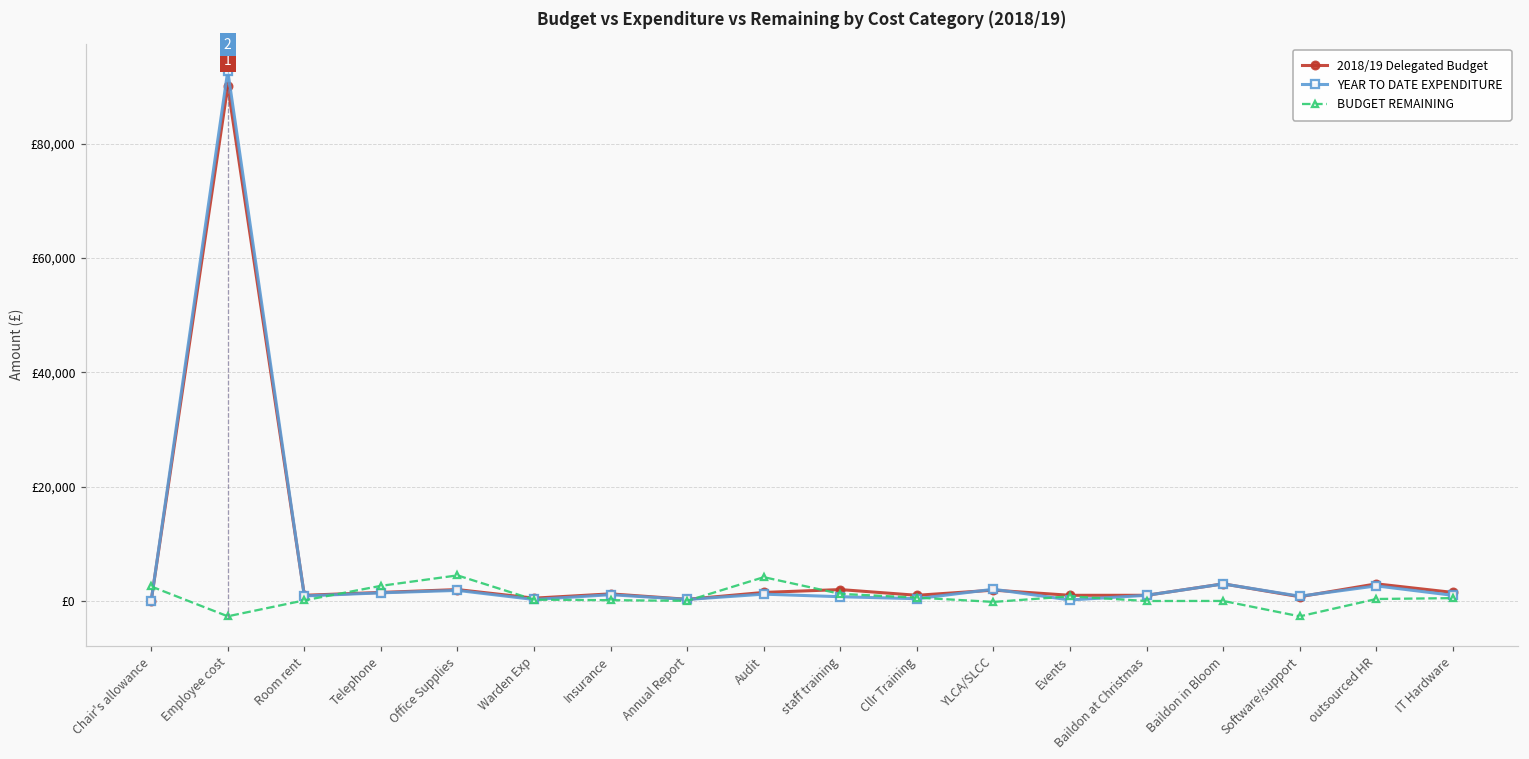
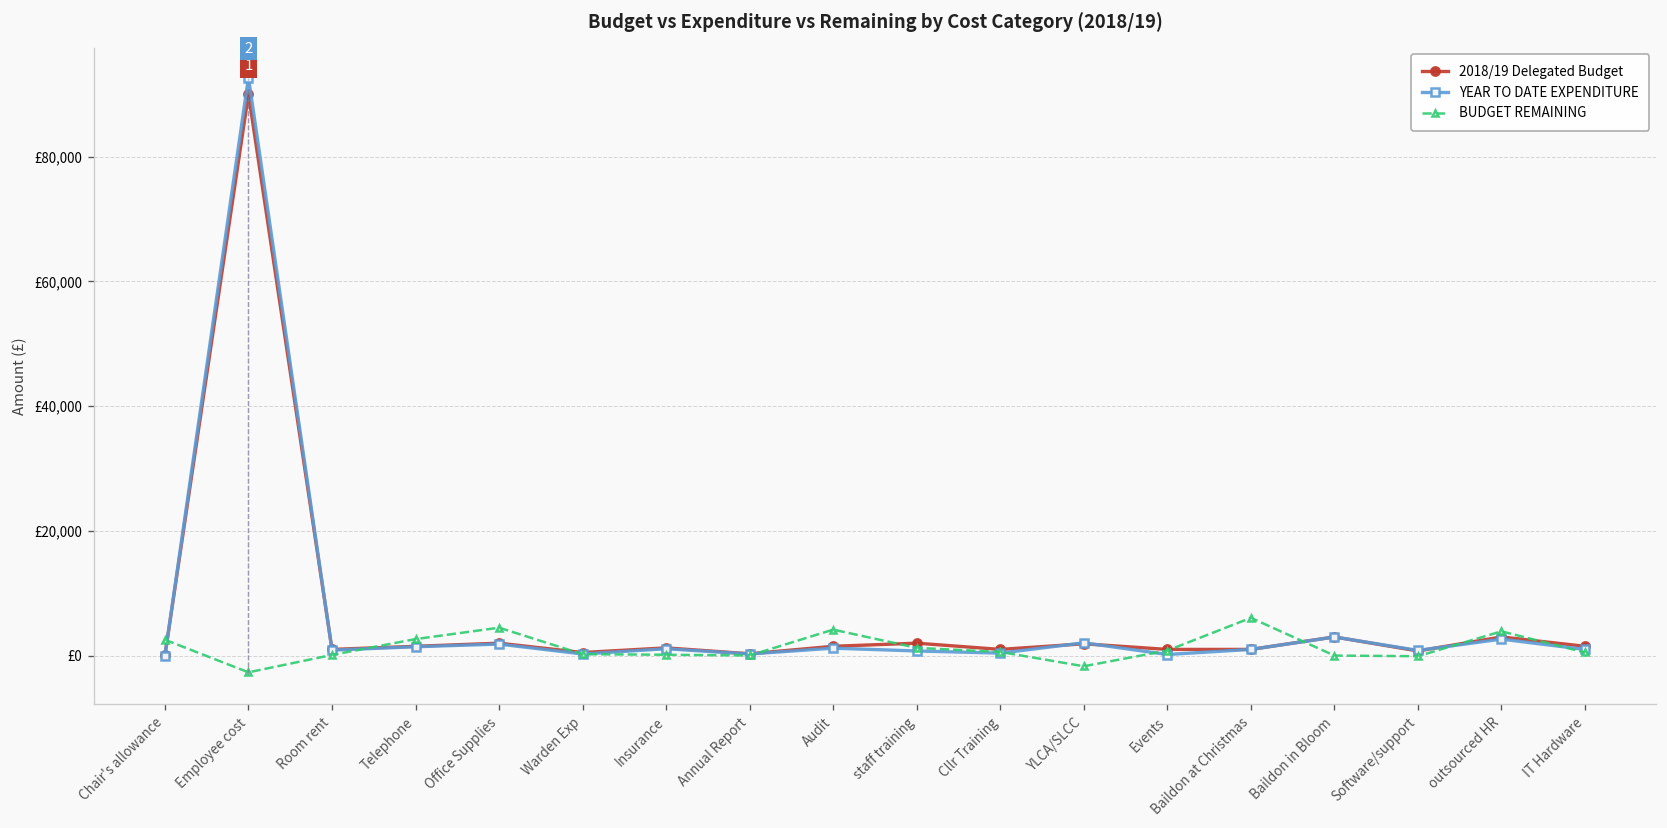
  {
    "BUDGET REMAINING": {
      "Chair's allowance": "£3,000",
      "Room rent": "£0",
      "Telephone": "£3,000",
      "Office Supplies": "£4,000",
      "Insurance": "£0",
      "Audit": "£4,000",
      "staff training": "£1,000",
-     "YLCA/SLCC": "£0",
-     "Baildon at Christmas": "£0",
+     "YLCA/SLCC": "£-2,000",
+     "Baildon at Christmas": "£6,000",
      "Baildon in Bloom": "£0",
-     "Software/support": "£-3,000",
-     "outsourced HR": "£0"
+     "Software/support": "£0",
+     "outsourced HR": "£4,000"
    }
  }
